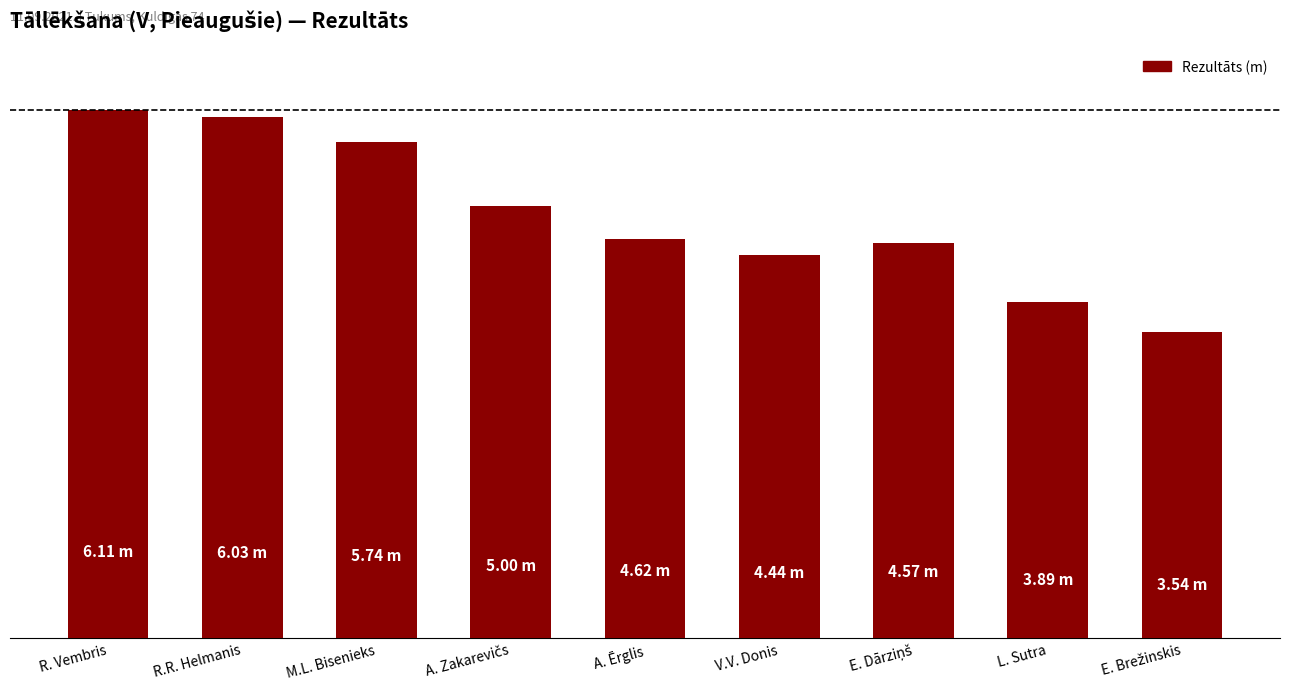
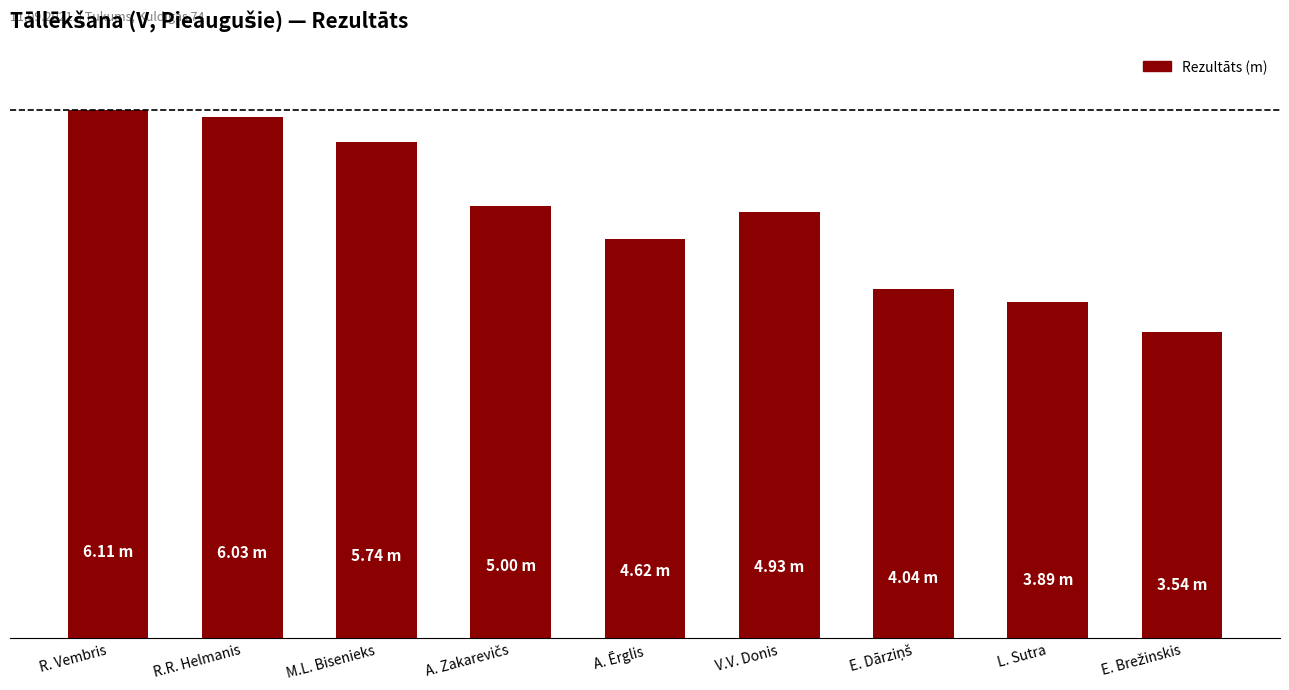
  {
    "R. Vembris": 6.11,
    "R.R. Helmanis": 6.03,
    "M.L. Bisenieks": 5.74,
    "A. Zakarevičs": 5.00,
    "A. Ērglis": 4.62,
-   "V.V. Donis": 4.44,
-   "E. Dārziņš": 4.57,
+   "V.V. Donis": 4.93,
+   "E. Dārziņš": 4.04,
    "L. Sutra": 3.89,
    "E. Brežinskis": 3.54
  }
